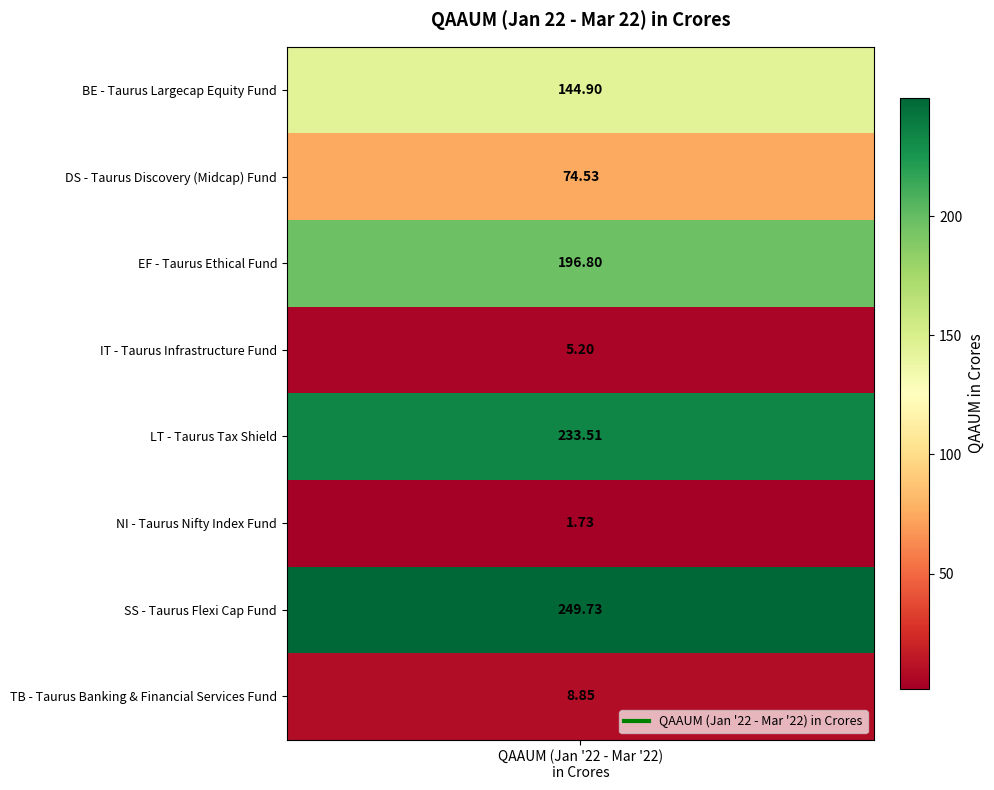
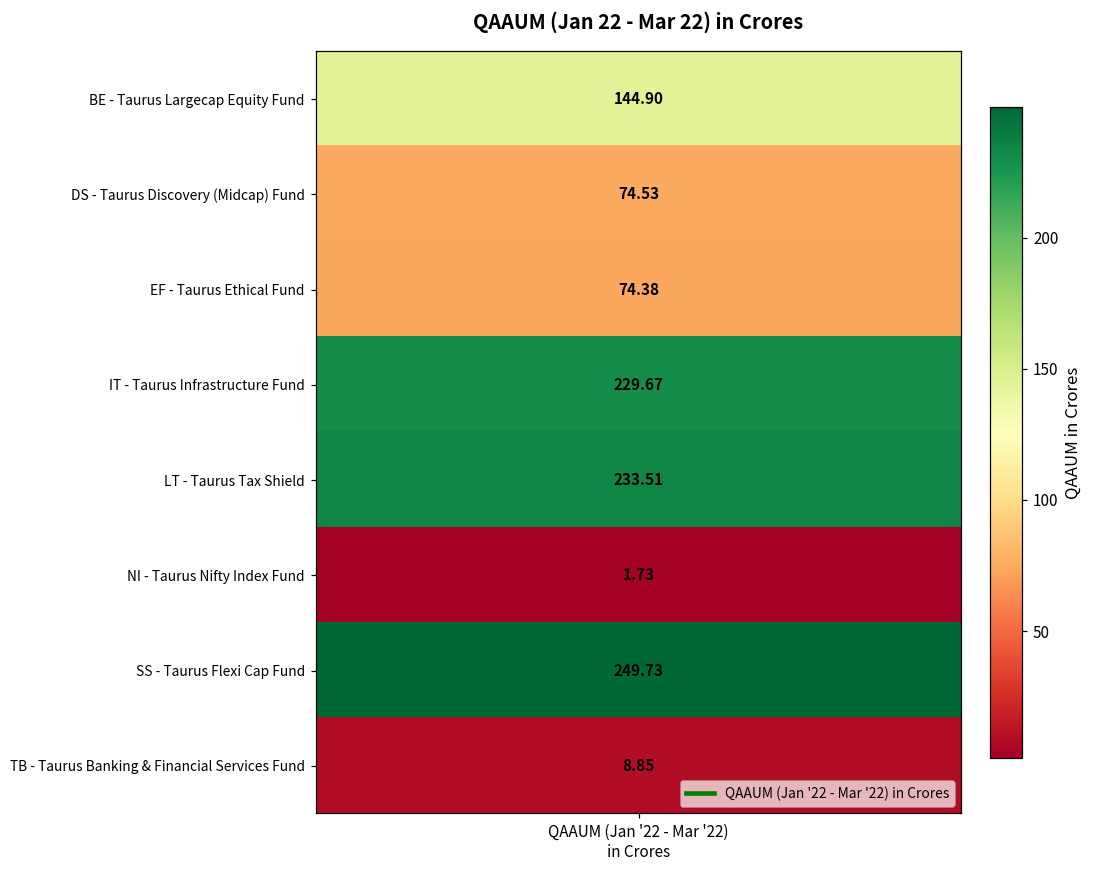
  {
    "BE - Taurus Largecap Equity Fund": {
      "QAAUM (Jan '22 - Mar '22) in Crores": 144.90
    },
    "DS - Taurus Discovery (Midcap) Fund": {
      "QAAUM (Jan '22 - Mar '22) in Crores": 74.53
    },
    "EF - Taurus Ethical Fund": {
-     "QAAUM (Jan '22 - Mar '22) in Crores": 196.80
+     "QAAUM (Jan '22 - Mar '22) in Crores": 74.38
    },
    "IT - Taurus Infrastructure Fund": {
-     "QAAUM (Jan '22 - Mar '22) in Crores": 5.20
+     "QAAUM (Jan '22 - Mar '22) in Crores": 229.67
    },
    "LT - Taurus Tax Shield": {
      "QAAUM (Jan '22 - Mar '22) in Crores": 233.51
    },
    "NI - Taurus Nifty Index Fund": {
      "QAAUM (Jan '22 - Mar '22) in Crores": 1.73
    },
    "SS - Taurus Flexi Cap Fund": {
      "QAAUM (Jan '22 - Mar '22) in Crores": 249.73
    },
    "TB - Taurus Banking & Financial Services Fund": {
      "QAAUM (Jan '22 - Mar '22) in Crores": 8.85
    }
  }
